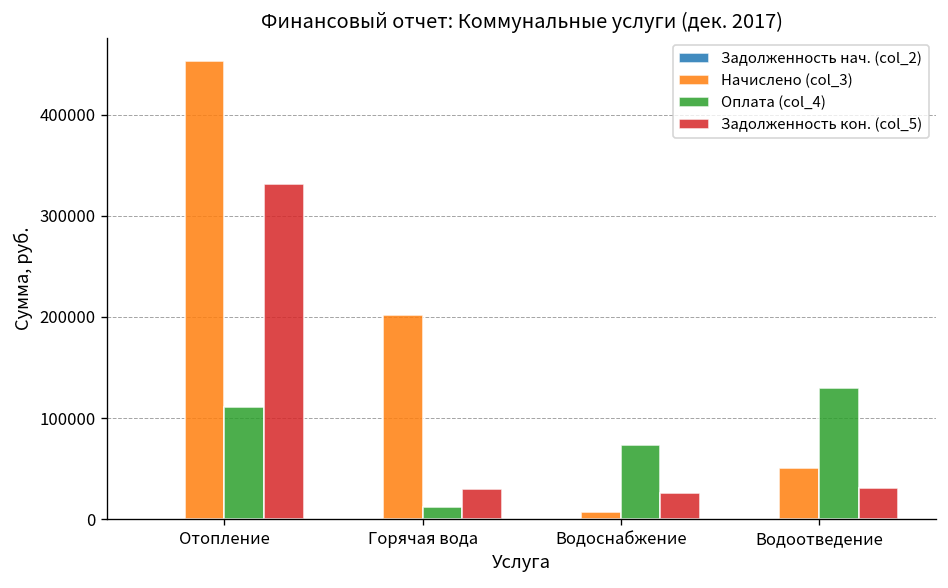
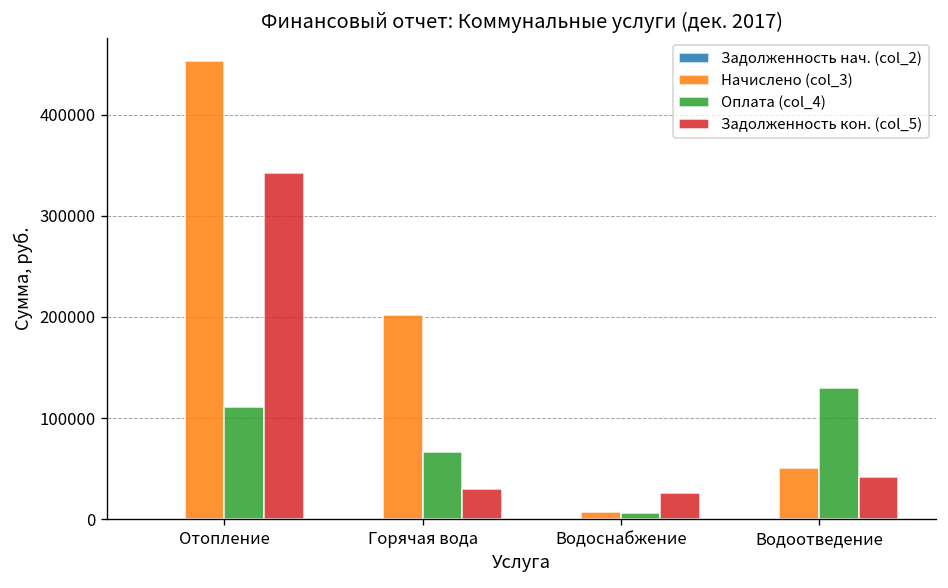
  {
    "Задолженность нач. (col_2)": {
      "Отопление": 0,
      "Горячая вода": 0,
      "Водоснабжение": 0,
      "Водоотведение": 0
    },
    "Начислено (col_3)": {
      "Отопление": 450000,
      "Горячая вода": 200000,
      "Водоснабжение": 10000,
      "Водоотведение": 50000
    },
    "Оплата (col_4)": {
      "Отопление": 110000,
-     "Горячая вода": 10000,
-     "Водоснабжение": 70000,
+     "Горячая вода": 70000,
+     "Водоснабжение": 10000,
      "Водоотведение": 130000
    },
    "Задолженность кон. (col_5)": {
-     "Отопление": 330000,
+     "Отопление": 340000,
      "Горячая вода": 30000,
      "Водоснабжение": 30000,
-     "Водоотведение": 30000
+     "Водоотведение": 40000
    }
  }
